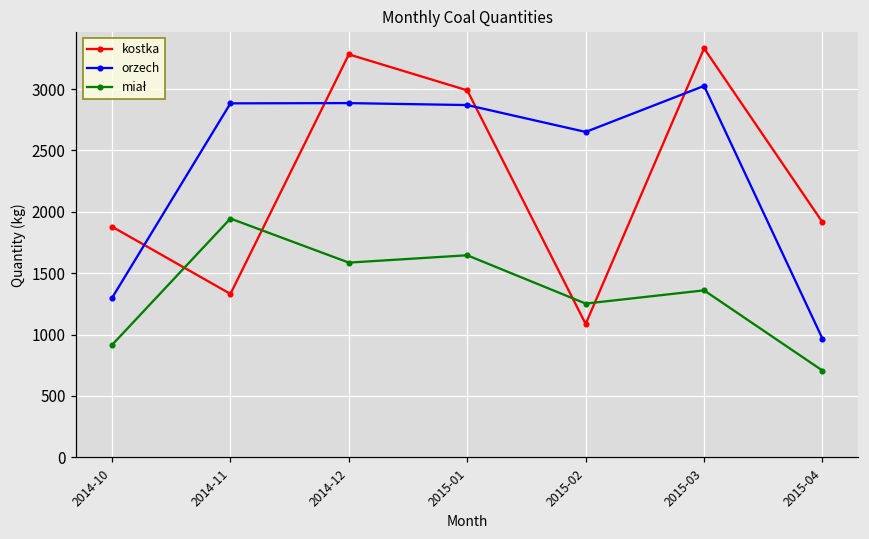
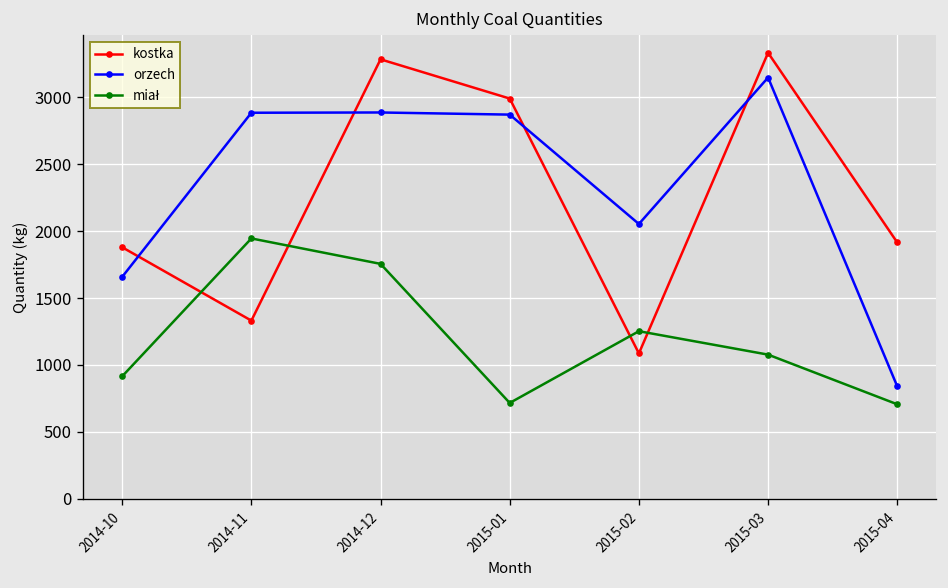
  {
    "kostka": {
      "2014-10": 1880,
      "2014-11": 1330,
      "2014-12": 3280,
      "2015-01": 2990,
      "2015-02": 1090,
      "2015-03": 3330,
      "2015-04": 1920
    },
    "orzech": {
-     "2014-10": 1300,
+     "2014-10": 1660,
      "2014-11": 2880,
      "2014-12": 2890,
      "2015-01": 2870,
-     "2015-02": 2650,
-     "2015-03": 3030,
-     "2015-04": 970
+     "2015-02": 2050,
+     "2015-03": 3150,
+     "2015-04": 840
    },
    "miał": {
      "2014-10": 920,
      "2014-11": 1950,
-     "2014-12": 1590,
-     "2015-01": 1650,
+     "2014-12": 1760,
+     "2015-01": 720,
      "2015-02": 1250,
-     "2015-03": 1360,
+     "2015-03": 1080,
      "2015-04": 710
    }
  }
